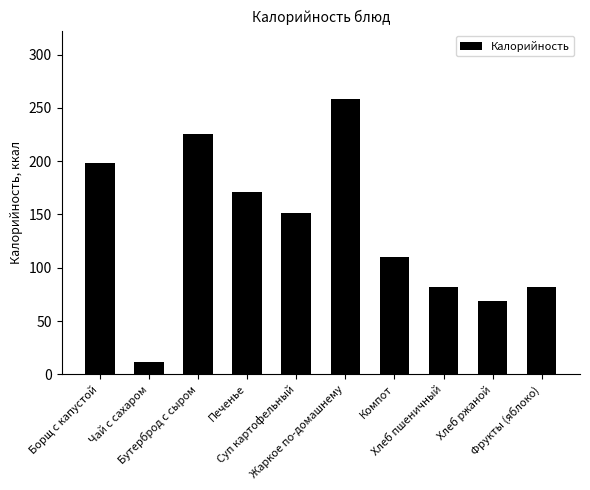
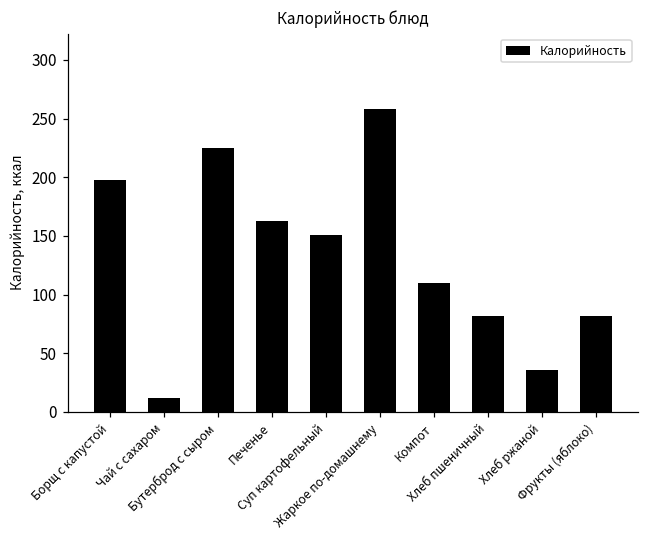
  {
    "Борщ с капустой": 198,
    "Чай с сахаром": 12,
    "Бутерброд с сыром": 225,
-   "Печенье": 171,
+   "Печенье": 163,
    "Суп картофельный": 151,
    "Жаркое по-домашнему": 258,
    "Компот": 110,
    "Хлеб пшеничный": 82,
-   "Хлеб ржаной": 69,
+   "Хлеб ржаной": 36,
    "Фрукты (яблоко)": 82
  }
